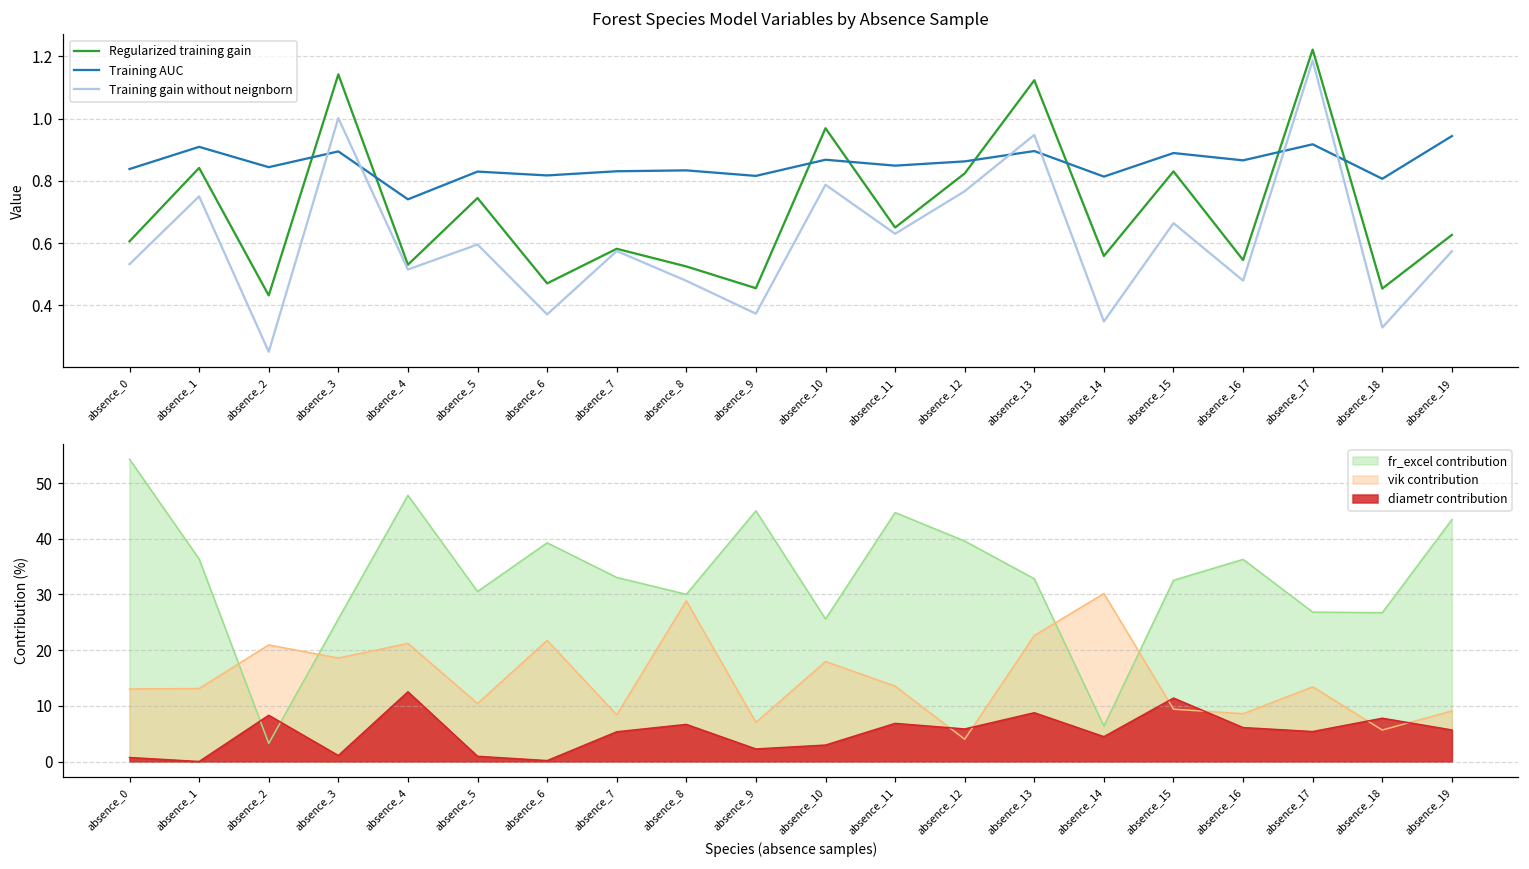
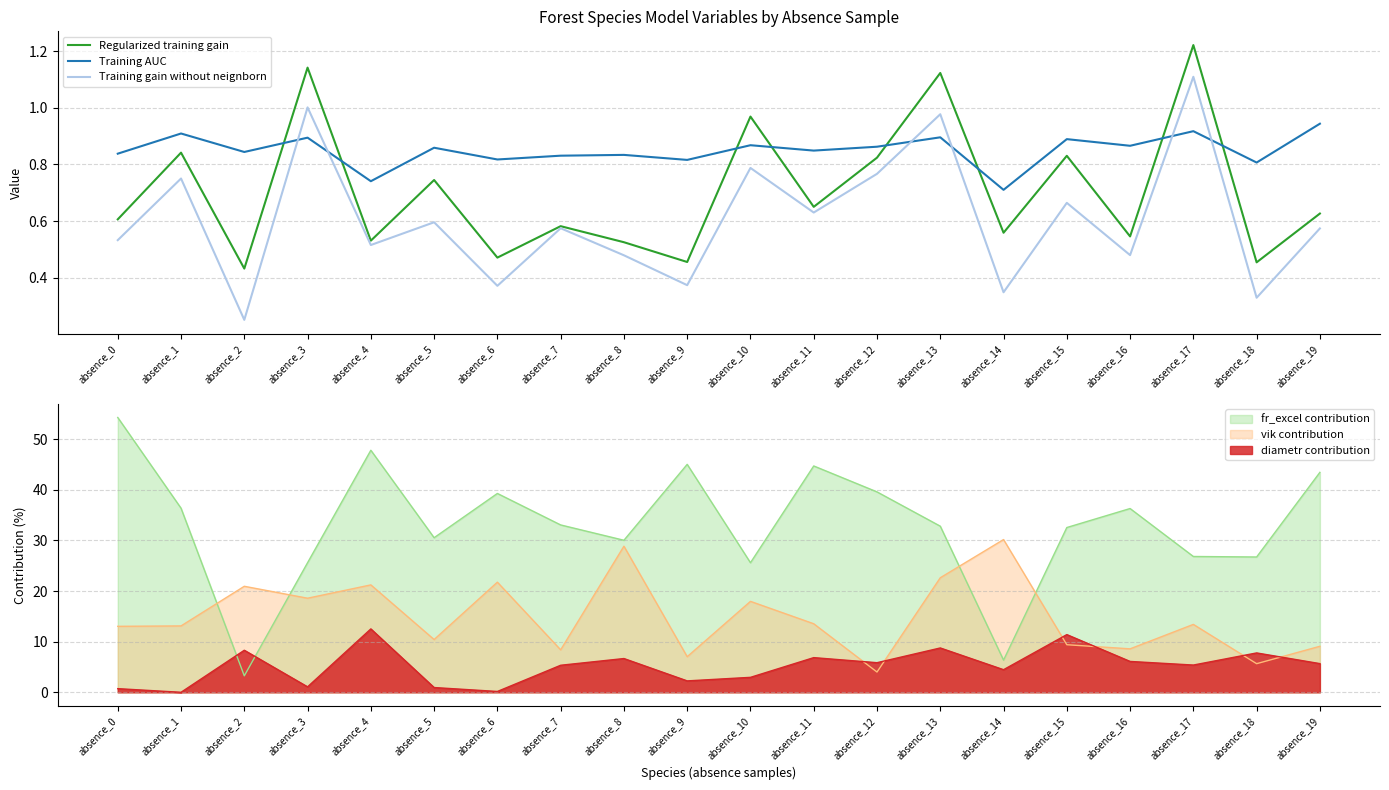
  {
    "Forest Species Model Variables by Absence Sample": {
      "Regularized training gain": {
        "absence_0": 0.61,
        "absence_1": 0.84,
        "absence_2": 0.43,
        "absence_3": 1.14,
        "absence_4": 0.53,
        "absence_5": 0.75,
        "absence_6": 0.47,
        "absence_8": 0.53,
        "absence_9": 0.46,
        "absence_10": 0.97,
        "absence_11": 0.65,
        "absence_12": 0.82,
        "absence_13": 1.12,
        "absence_14": 0.56,
        "absence_15": 0.83,
        "absence_16": 0.55,
        "absence_17": 1.22,
        "absence_18": 0.45,
        "absence_19": 0.63
      },
      "Training AUC": {
        "absence_0": 0.84,
        "absence_1": 0.91,
        "absence_2": 0.84,
        "absence_3": 0.89,
        "absence_4": 0.74,
-       "absence_5": 0.83,
+       "absence_5": 0.86,
        "absence_6": 0.82,
        "absence_7": 0.83,
        "absence_8": 0.83,
        "absence_9": 0.82,
        "absence_10": 0.87,
        "absence_11": 0.85,
        "absence_12": 0.86,
        "absence_13": 0.90,
-       "absence_14": 0.81,
+       "absence_14": 0.71,
        "absence_15": 0.89,
        "absence_16": 0.87,
        "absence_17": 0.92,
        "absence_18": 0.81,
        "absence_19": 0.94
      },
      "Training gain without neignborn": {
        "absence_0": 0.53,
        "absence_1": 0.75,
        "absence_2": 0.25,
        "absence_3": 1.00,
        "absence_4": 0.52,
        "absence_5": 0.60,
        "absence_6": 0.37,
        "absence_8": 0.48,
        "absence_9": 0.37,
        "absence_10": 0.79,
        "absence_11": 0.63,
        "absence_12": 0.77,
-       "absence_13": 0.95,
+       "absence_13": 0.98,
        "absence_14": 0.35,
        "absence_15": 0.66,
        "absence_16": 0.48,
-       "absence_17": 1.19,
+       "absence_17": 1.11,
        "absence_18": 0.33,
        "absence_19": 0.57
      }
    }
  }
